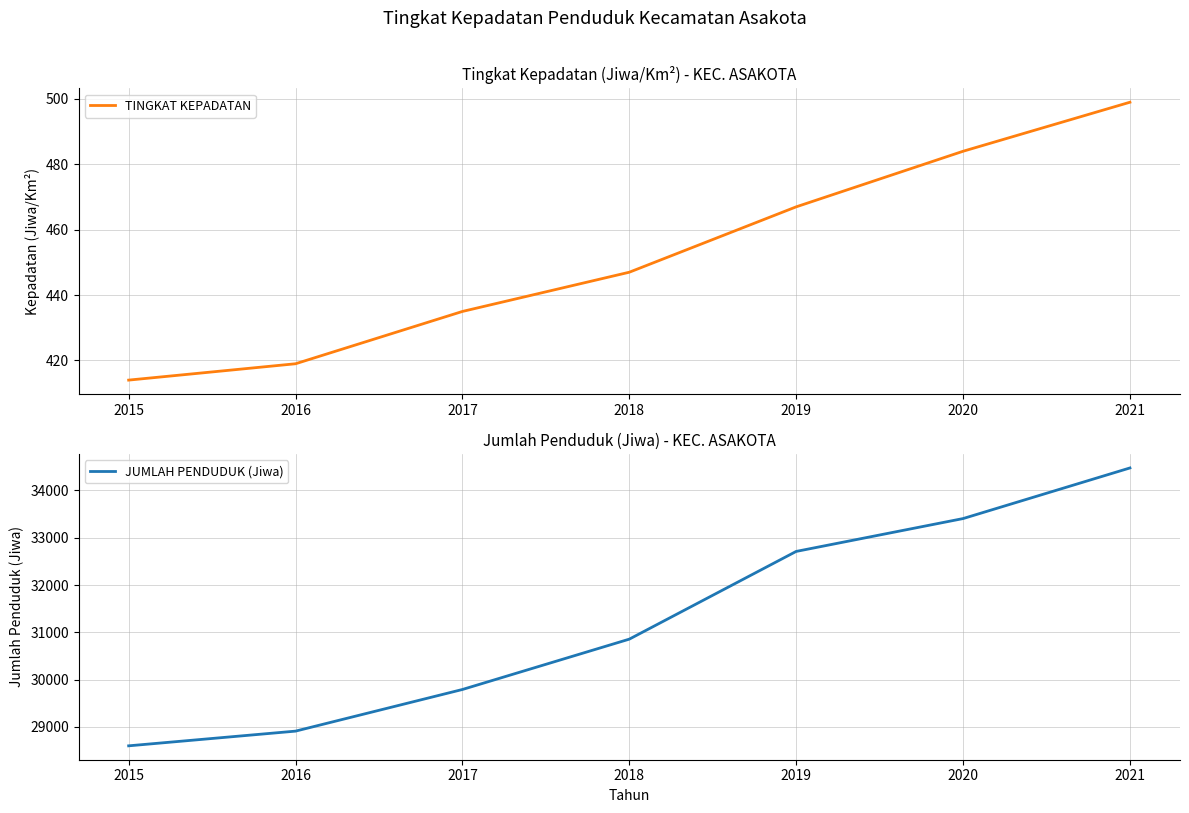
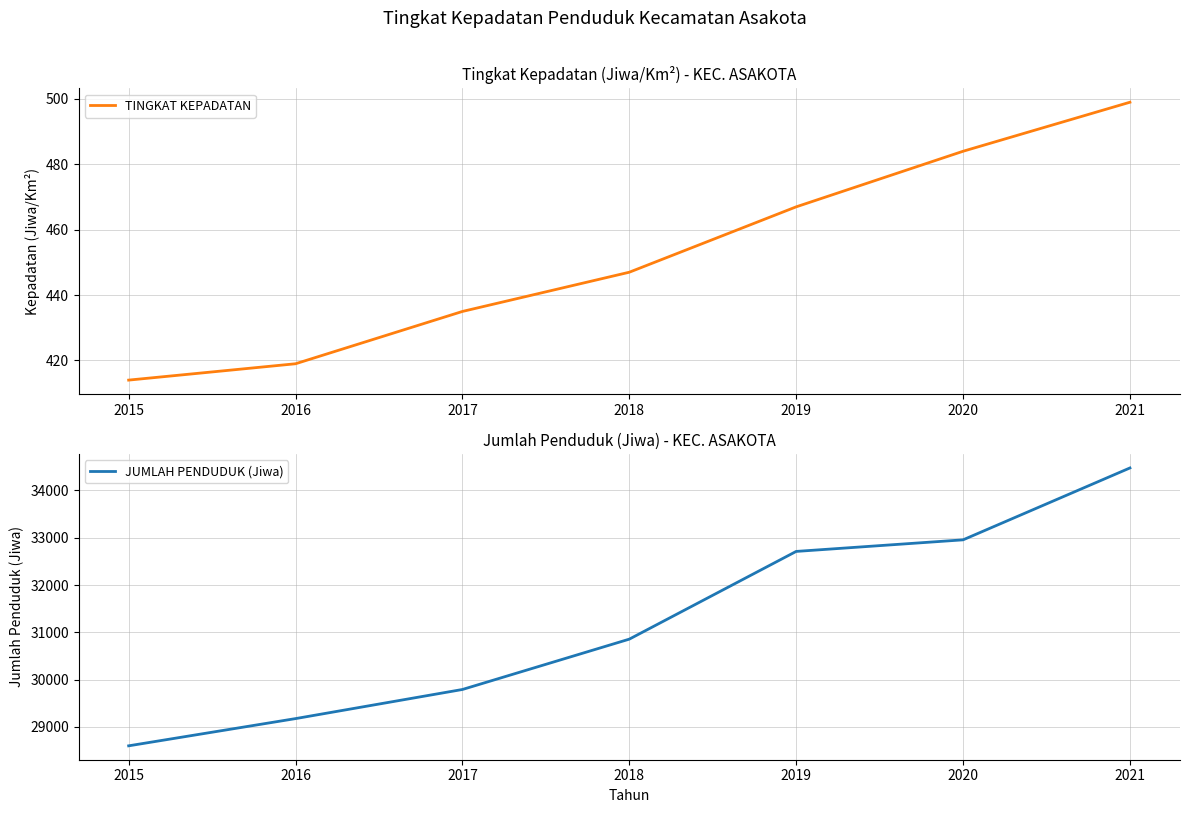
  {
    "Tingkat Kepadatan (Jiwa/Km²) - KEC. ASAKOTA": {
      "2015": 414,
      "2016": 419,
      "2017": 435,
      "2018": 447,
      "2019": 467,
      "2020": 484,
      "2021": 499
    },
    "Jumlah Penduduk (Jiwa) - KEC. ASAKOTA": {
      "2015": 28600,
-     "2016": 28900,
+     "2016": 29200,
      "2017": 29800,
      "2018": 30900,
      "2019": 32700,
-     "2020": 33400,
+     "2020": 33000,
      "2021": 34500
    }
  }
